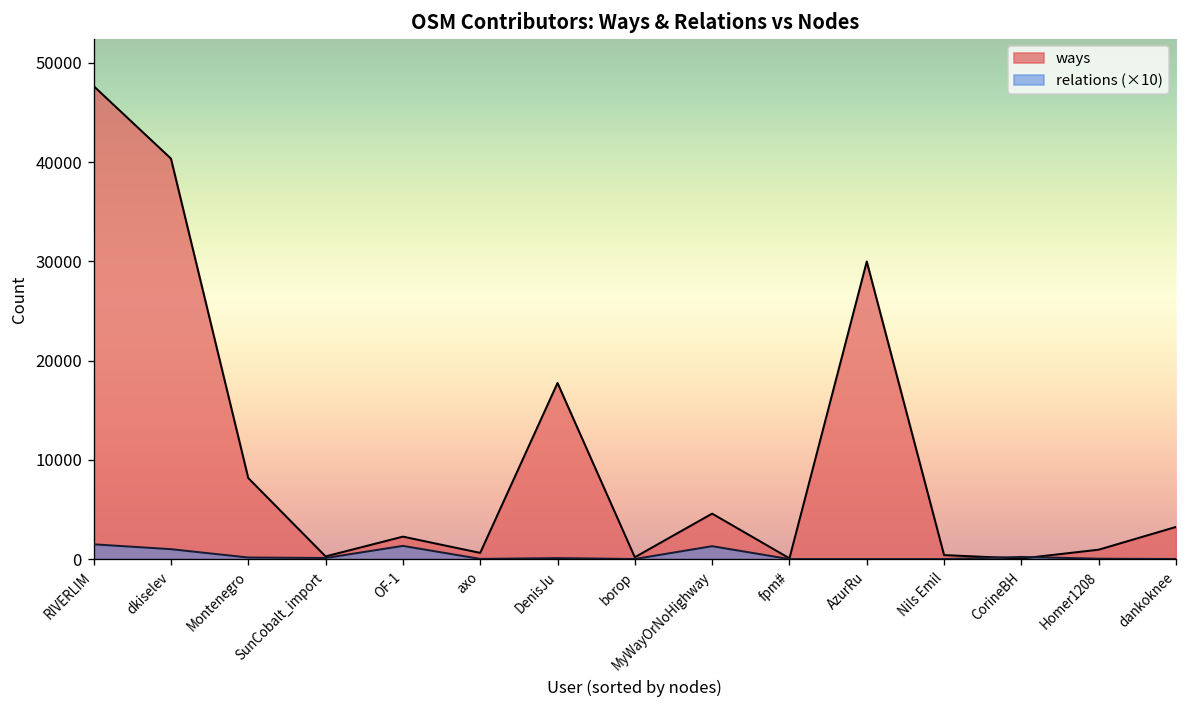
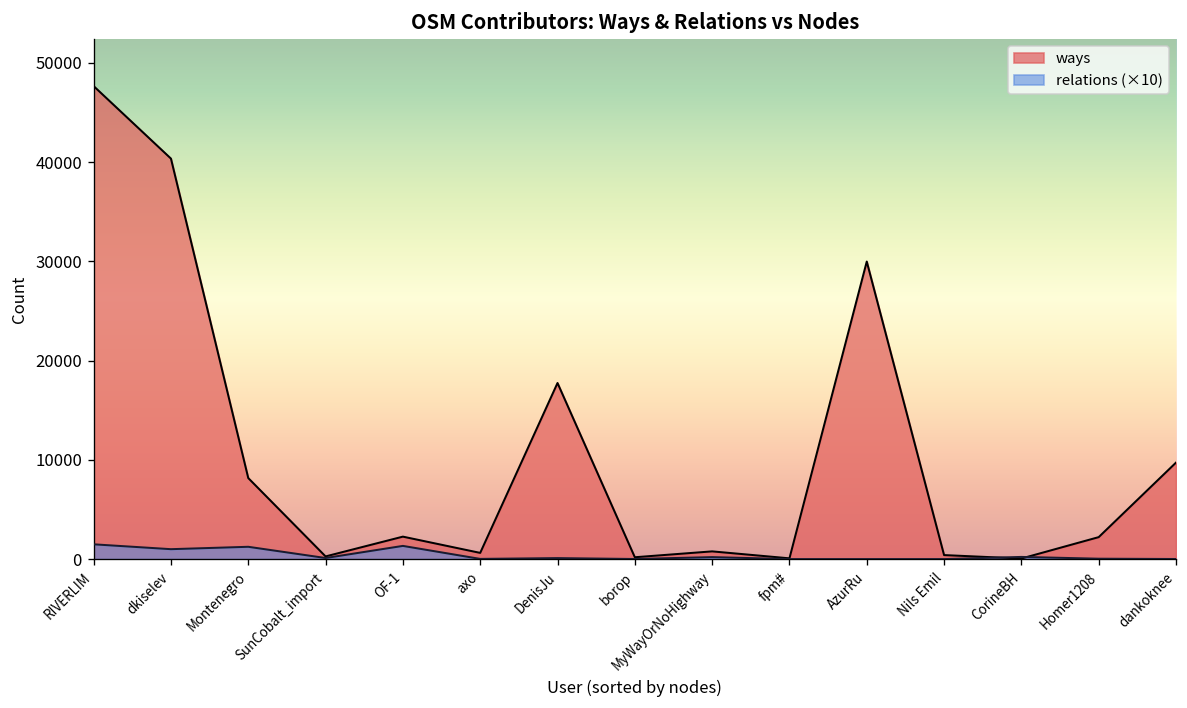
  {
    "ways": {
      "RIVERLIM": 48000,
      "dkiselev": 40000,
      "Montenegro": 8000,
      "OF-1": 2000,
      "axo": 1000,
      "DenisJu": 18000,
-     "MyWayOrNoHighway": 5000,
+     "MyWayOrNoHighway": 1000,
      "AzurRu": 30000,
      "Nils Emil": 0,
-     "Homer1208": 1000,
-     "dankoknee": 3000
+     "Homer1208": 2000,
+     "dankoknee": 10000
    },
    "relations (×10)": {
      "RIVERLIM": 1000,
      "dkiselev": 1000,
-     "Montenegro": 0,
+     "Montenegro": 1000,
      "OF-1": 1000,
      "axo": 0,
      "DenisJu": 0,
-     "MyWayOrNoHighway": 1000,
+     "MyWayOrNoHighway": 0,
      "AzurRu": 0,
      "Nils Emil": 0,
      "Homer1208": 0,
      "dankoknee": 0
    }
  }
